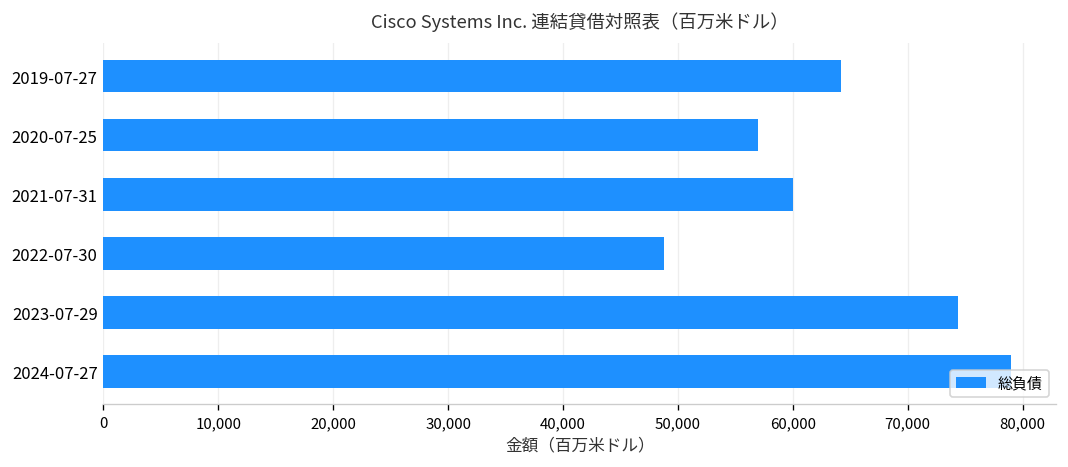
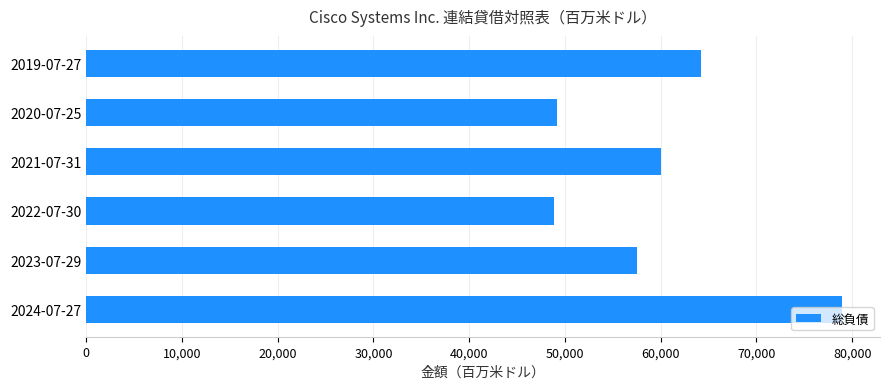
  {
    "2019-07-27": "64,000",
-   "2020-07-25": "57,000",
+   "2020-07-25": "49,000",
    "2021-07-31": "60,000",
    "2022-07-30": "49,000",
-   "2023-07-29": "74,000"
+   "2023-07-29": "57,000"
  }
